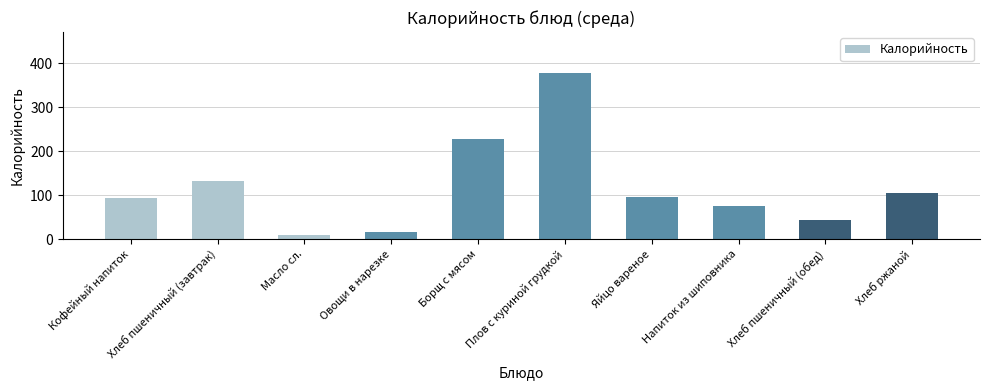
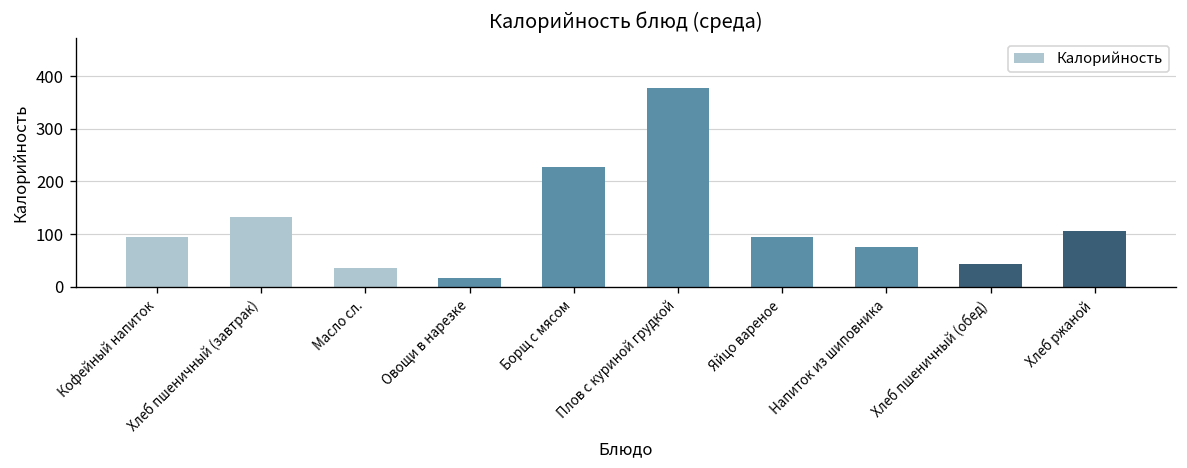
  {
    "Кофейный напиток": 90,
    "Хлеб пшеничный (завтрак)": 130,
-   "Масло сл.": 10,
+   "Масло сл.": 40,
    "Овощи в нарезке": 20,
    "Борщ с мясом": 230,
    "Плов с куриной грудкой": 380,
    "Яйцо вареное": 100,
    "Напиток из шиповника": 80,
    "Хлеб пшеничный (обед)": 40,
    "Хлеб ржаной": 110
  }
